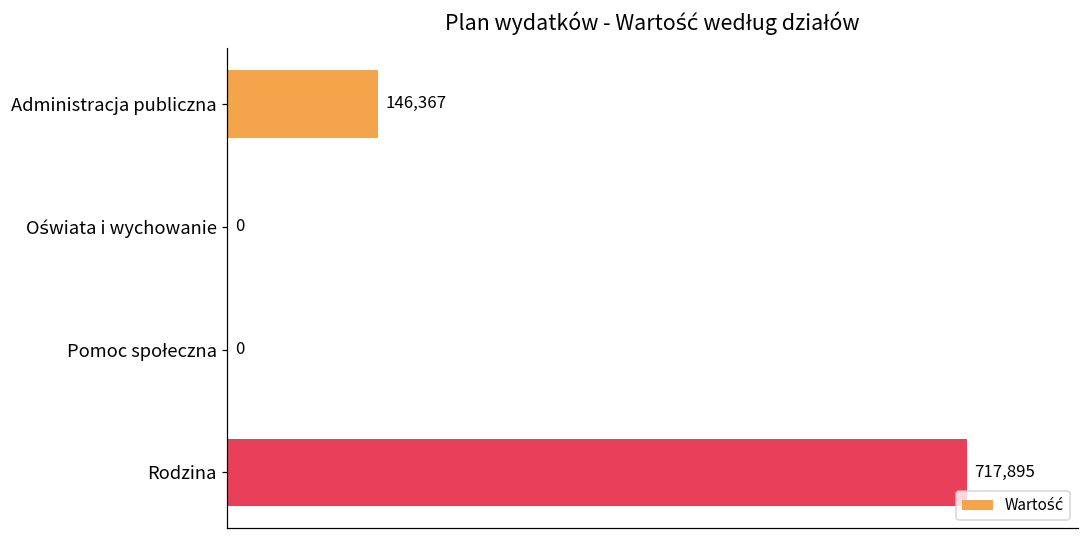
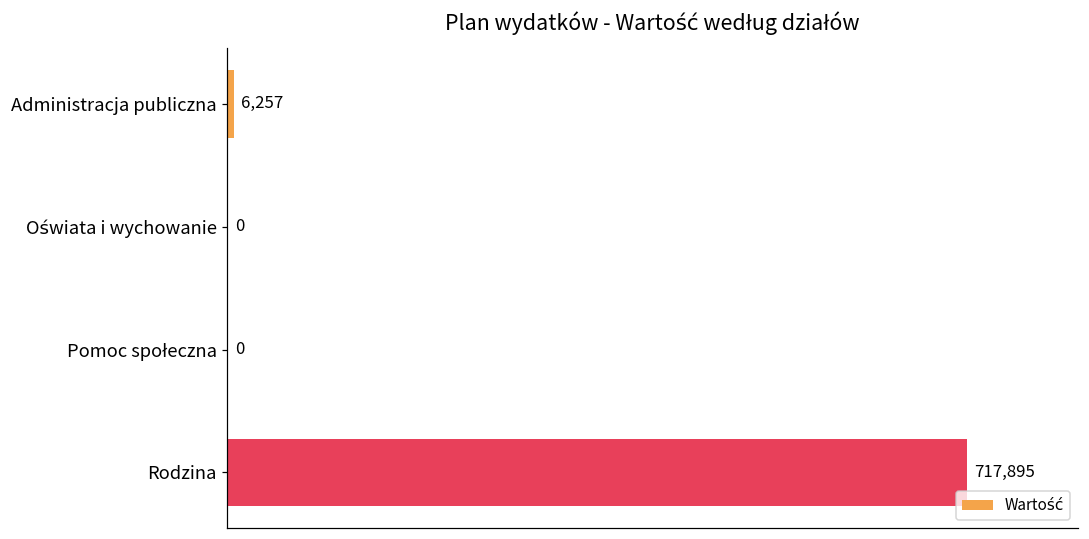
  {
-   "Administracja publiczna": "146,367",
+   "Administracja publiczna": "6,257",
    "Oświata i wychowanie": "0",
    "Pomoc społeczna": "0",
    "Rodzina": "717,895"
  }
